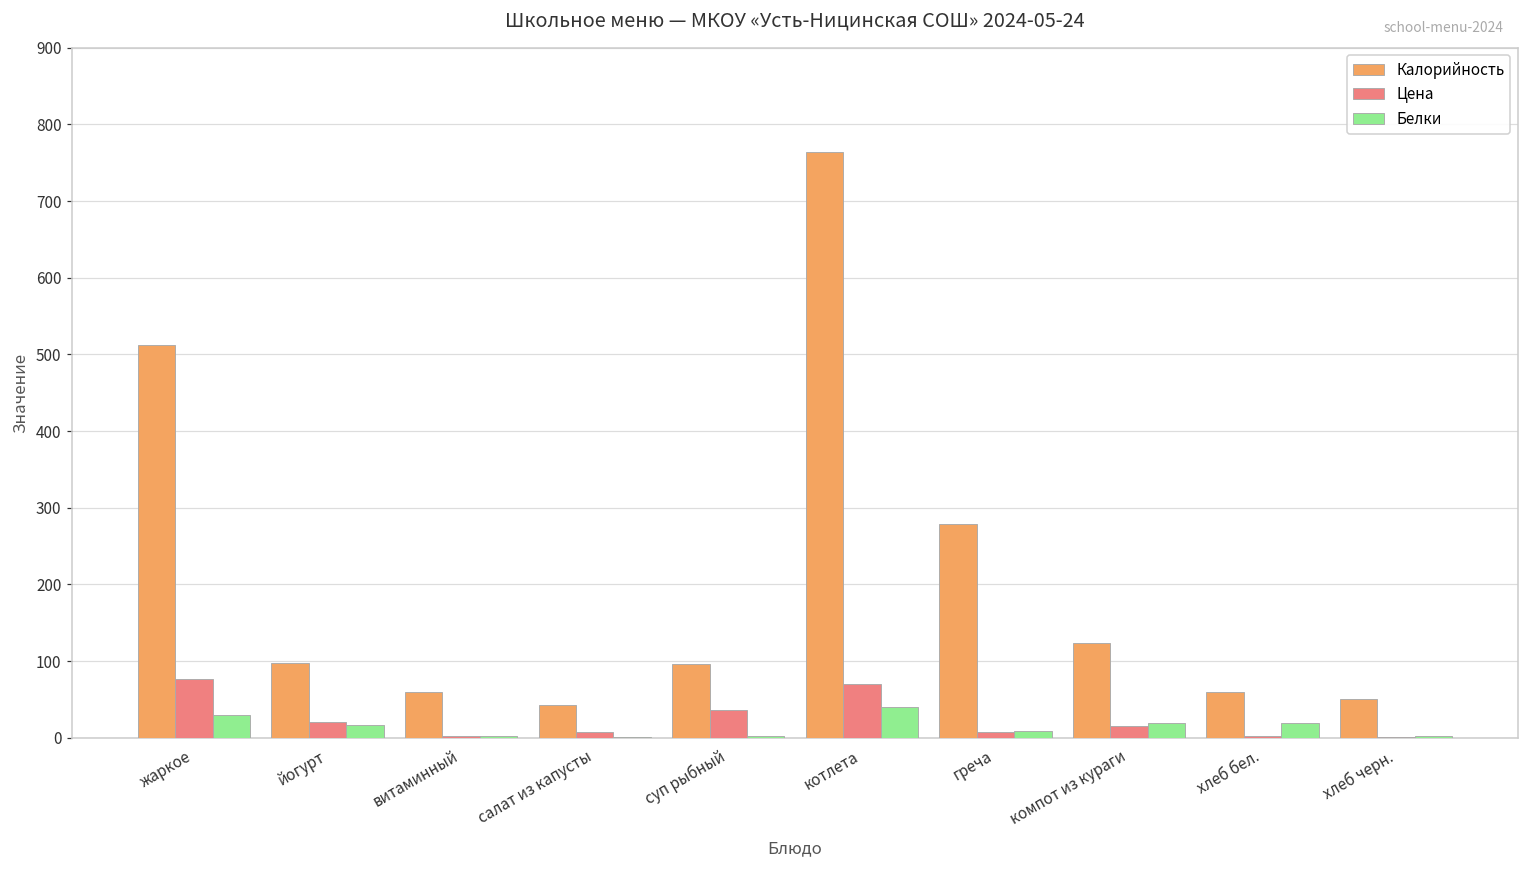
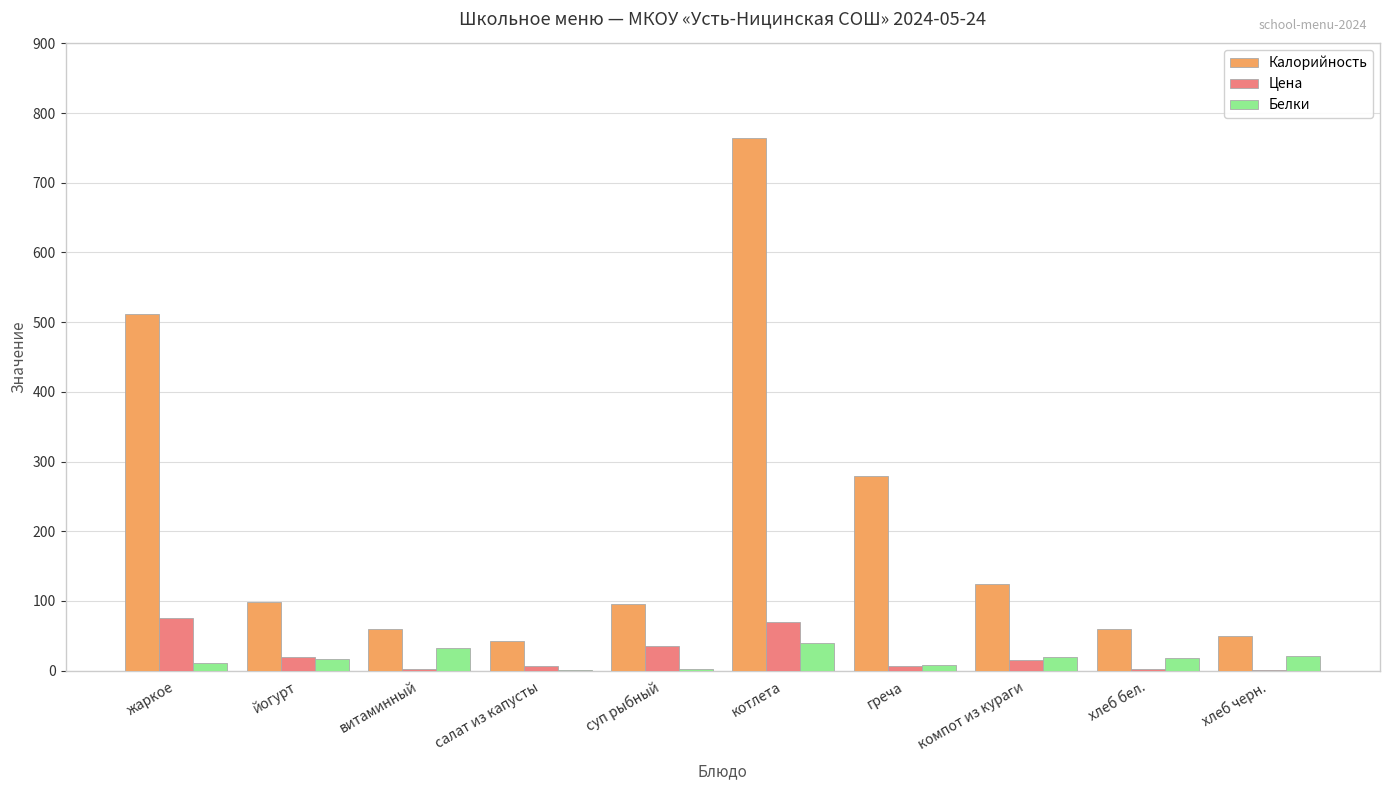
  {
    "Белки": {
-     "жаркое": 30,
+     "жаркое": 10,
      "йогурт": 20,
-     "витаминный": 0,
+     "витаминный": 30,
      "котлета": 40,
      "греча": 10,
      "компот из кураги": 20,
      "хлеб бел.": 20,
-     "хлеб черн.": 0
+     "хлеб черн.": 20
    }
  }
